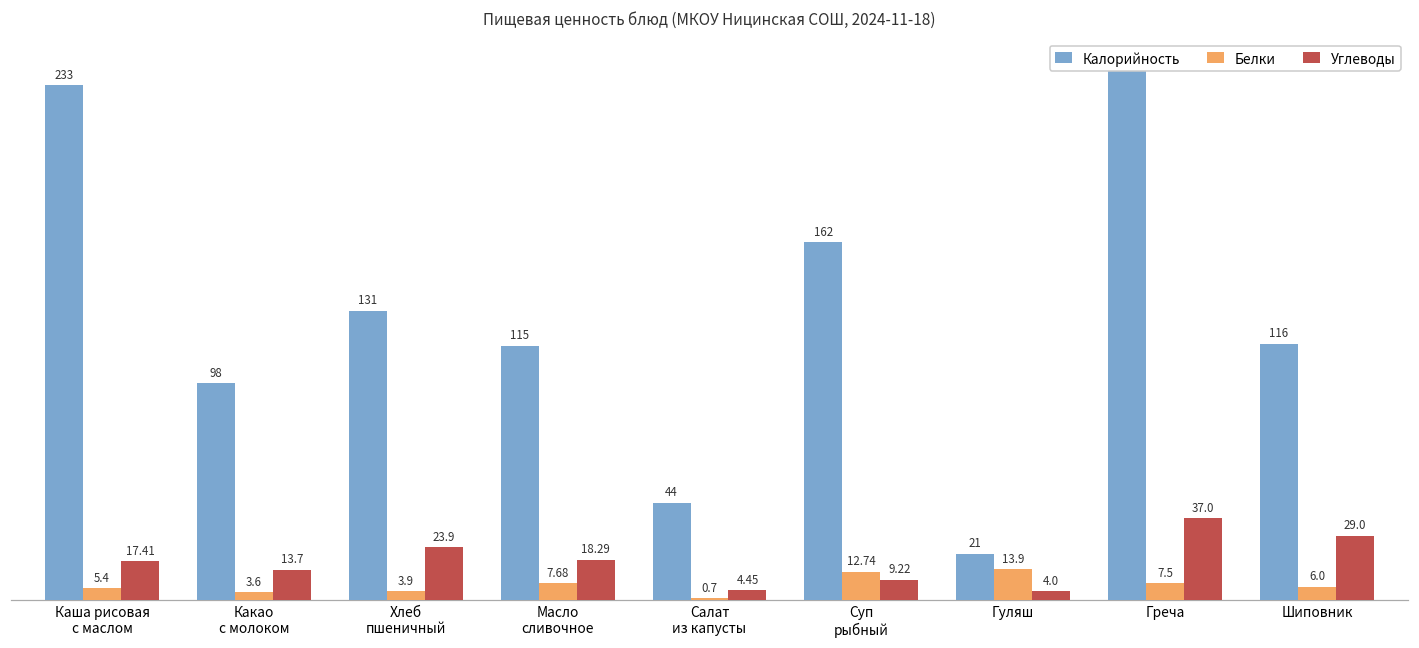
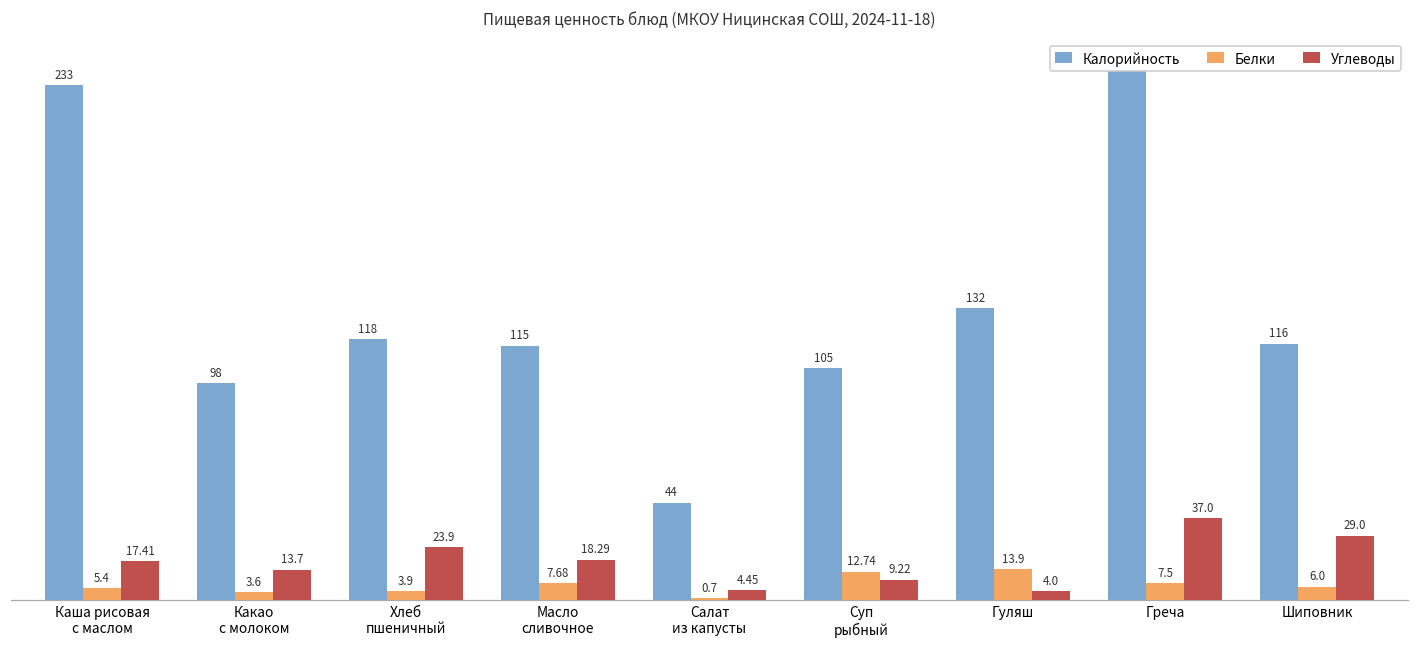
  {
    "Калорийность": {
      "Каша рисовая с маслом": 233,
      "Какао с молоком": 98,
-     "Хлеб пшеничный": 131,
+     "Хлеб пшеничный": 118,
      "Масло сливочное": 115,
      "Салат из капусты": 44,
-     "Суп рыбный": 162,
-     "Гуляш": 21,
+     "Суп рыбный": 105,
+     "Гуляш": 132,
      "Шиповник": 116
    },
    "Белки": {
      "Каша рисовая с маслом": 5.4,
      "Какао с молоком": 3.6,
      "Хлеб пшеничный": 3.9,
      "Масло сливочное": 7.68,
      "Салат из капусты": 0.7,
      "Суп рыбный": 12.74,
      "Гуляш": 13.9,
      "Греча": 7.5,
      "Шиповник": 6.0
    },
    "Углеводы": {
      "Каша рисовая с маслом": 17.41,
      "Какао с молоком": 13.7,
      "Хлеб пшеничный": 23.9,
      "Масло сливочное": 18.29,
      "Салат из капусты": 4.45,
      "Суп рыбный": 9.22,
      "Гуляш": 4.0,
      "Греча": 37.0,
      "Шиповник": 29.0
    }
  }
